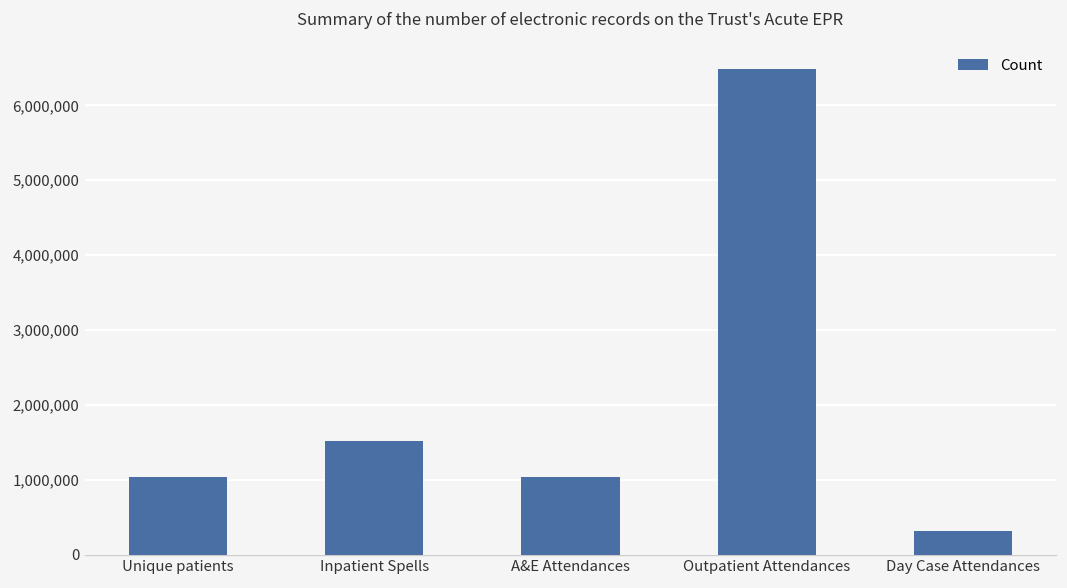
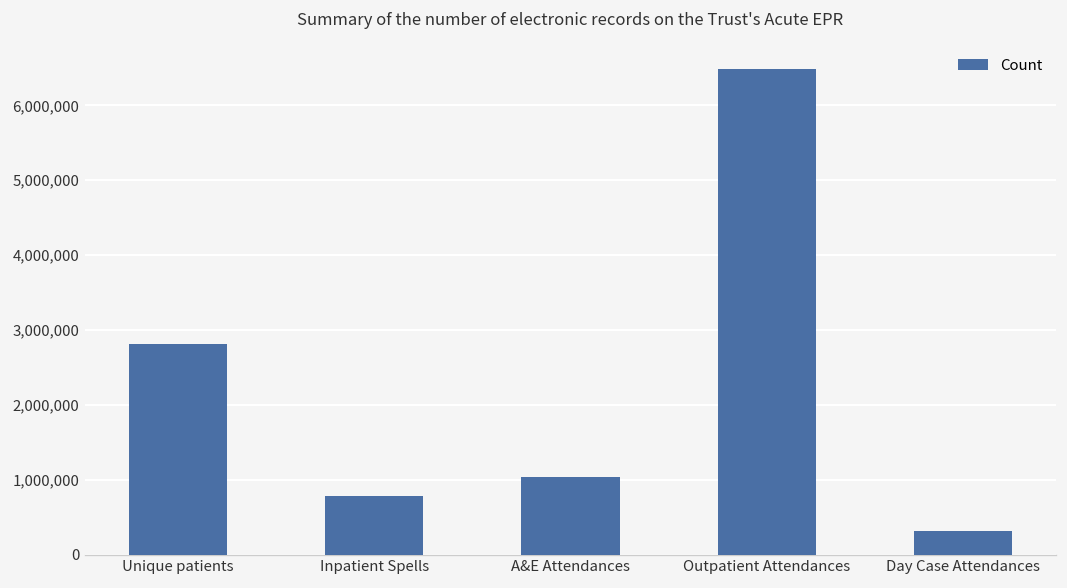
  {
-   "Unique patients": "1,000,000",
-   "Inpatient Spells": "1,500,000",
+   "Unique patients": "2,800,000",
+   "Inpatient Spells": "800,000",
    "A&E Attendances": "1,000,000",
    "Outpatient Attendances": "6,500,000",
    "Day Case Attendances": "300,000"
  }
